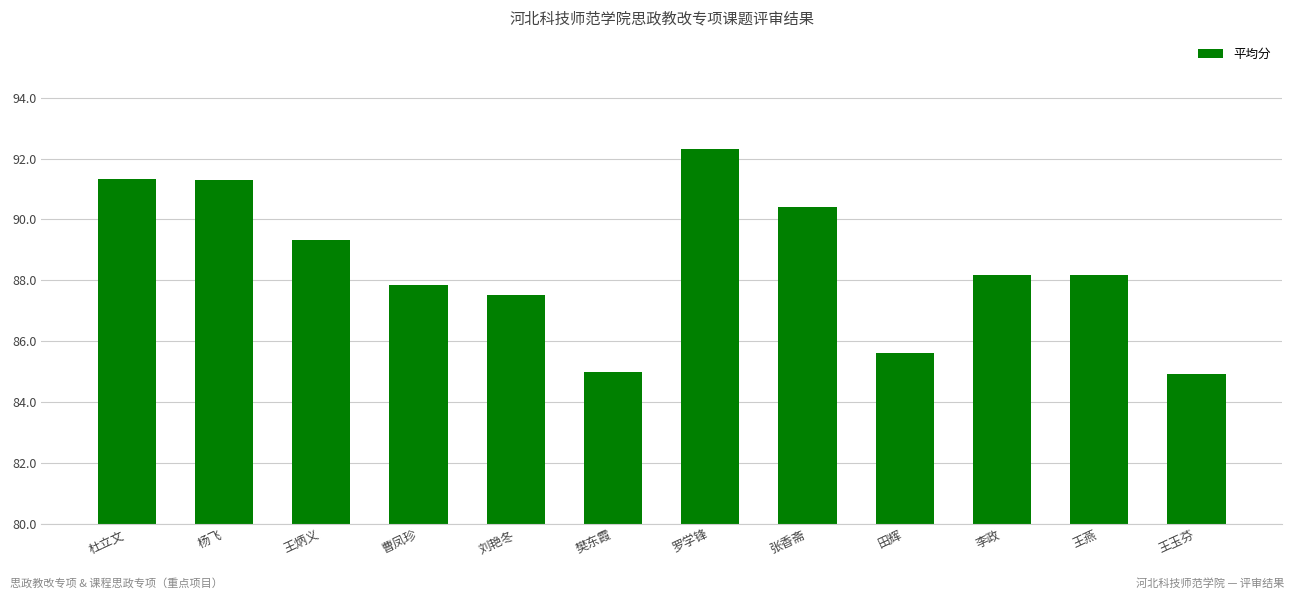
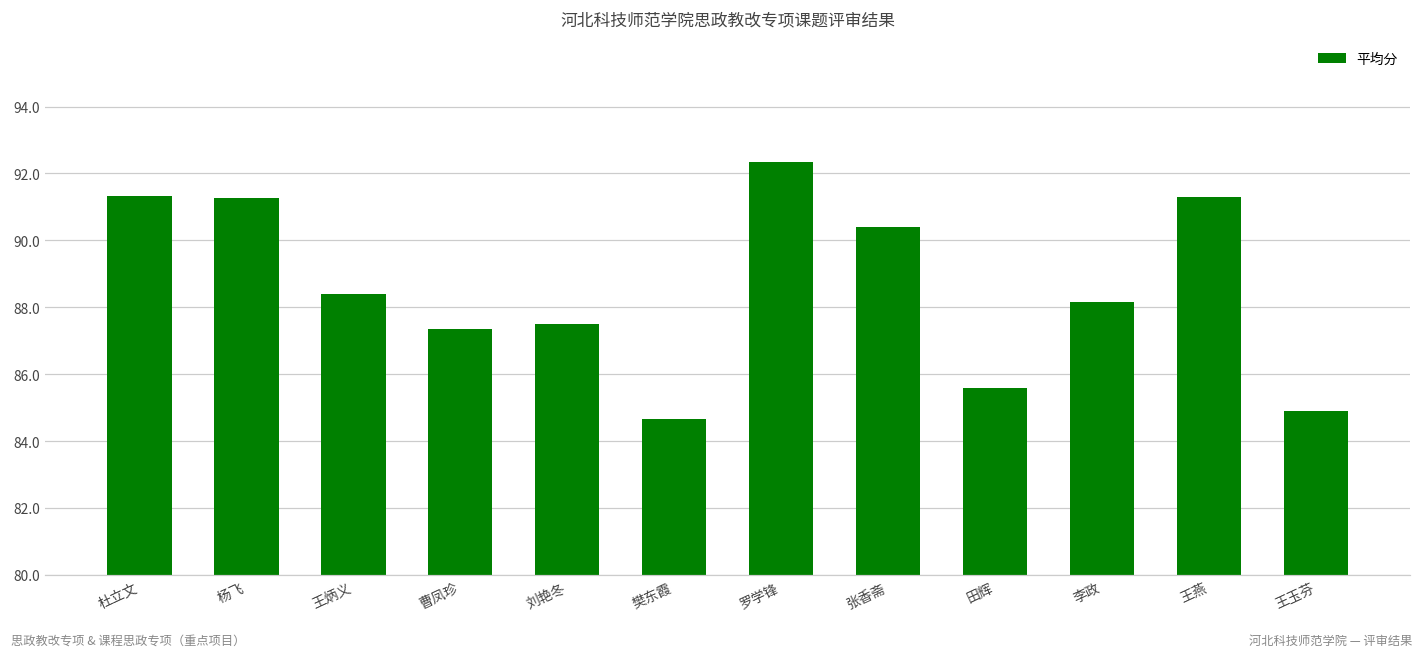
  {
    "杜立文": 91.3,
    "杨飞": 91.3,
-   "王炳义": 89.3,
-   "曹凤珍": 87.8,
+   "王炳义": 88.4,
+   "曹凤珍": 87.3,
    "刘艳冬": 87.5,
-   "樊东霞": 85.0,
+   "樊东霞": 84.7,
    "罗学锋": 92.3,
    "张香斋": 90.4,
    "田辉": 85.6,
    "李政": 88.2,
-   "王燕": 88.2,
+   "王燕": 91.3,
    "王玉芬": 84.9
  }
